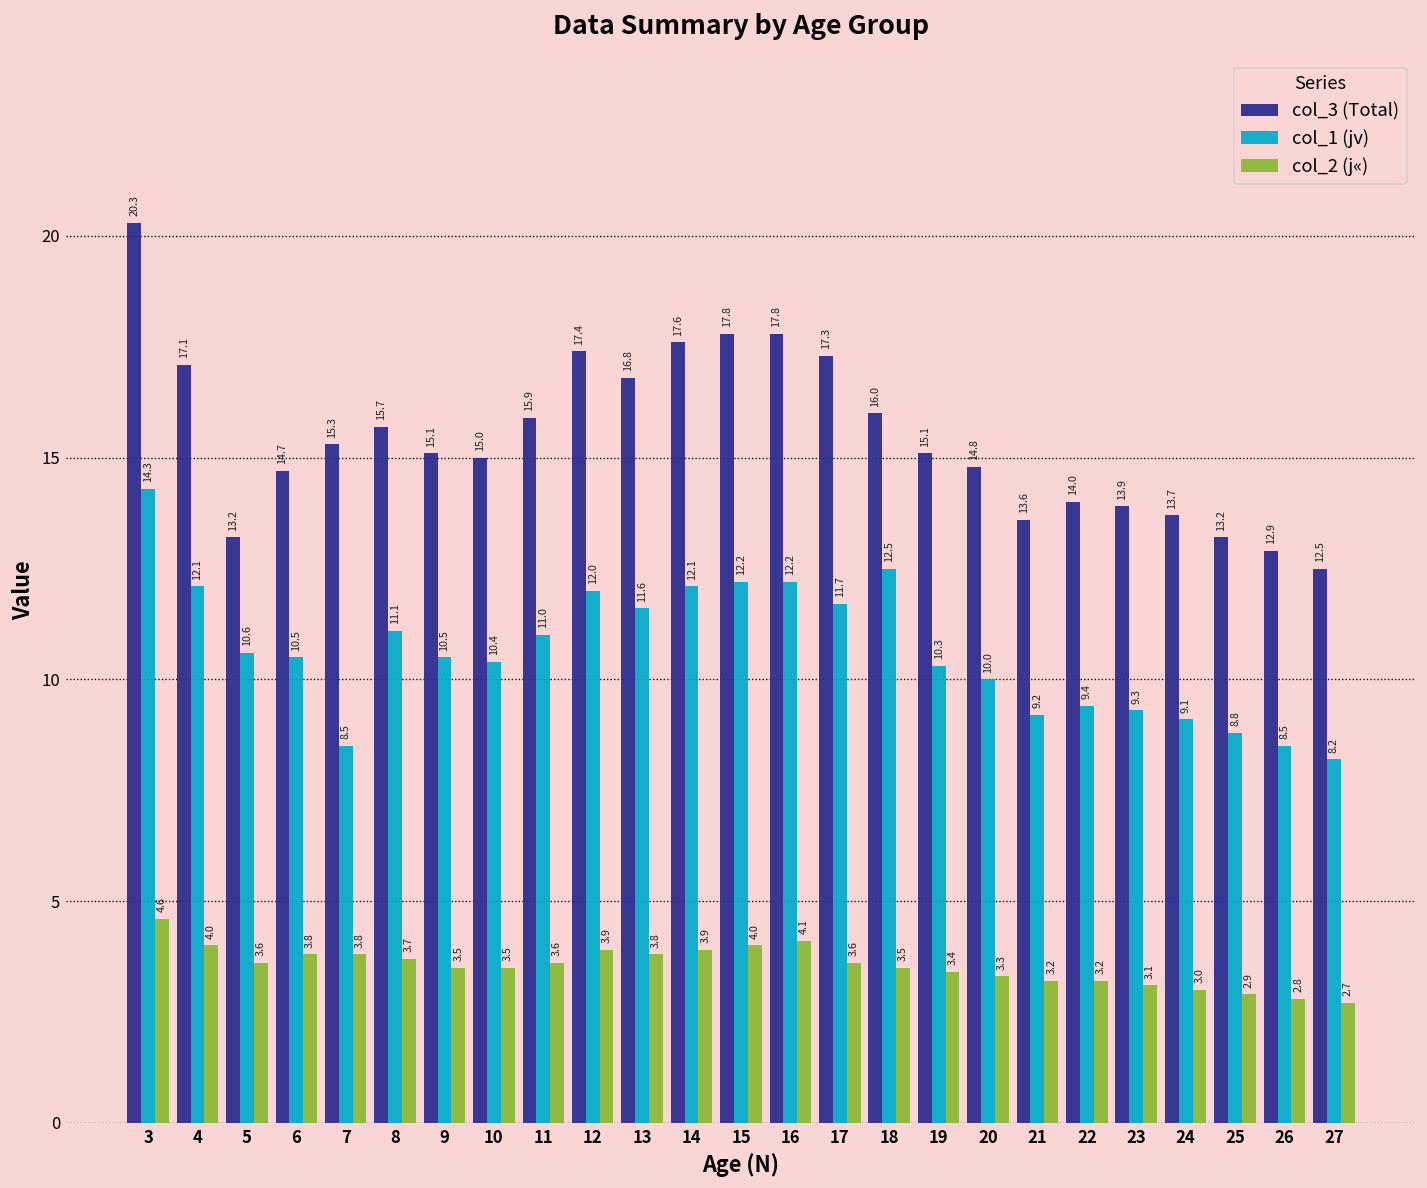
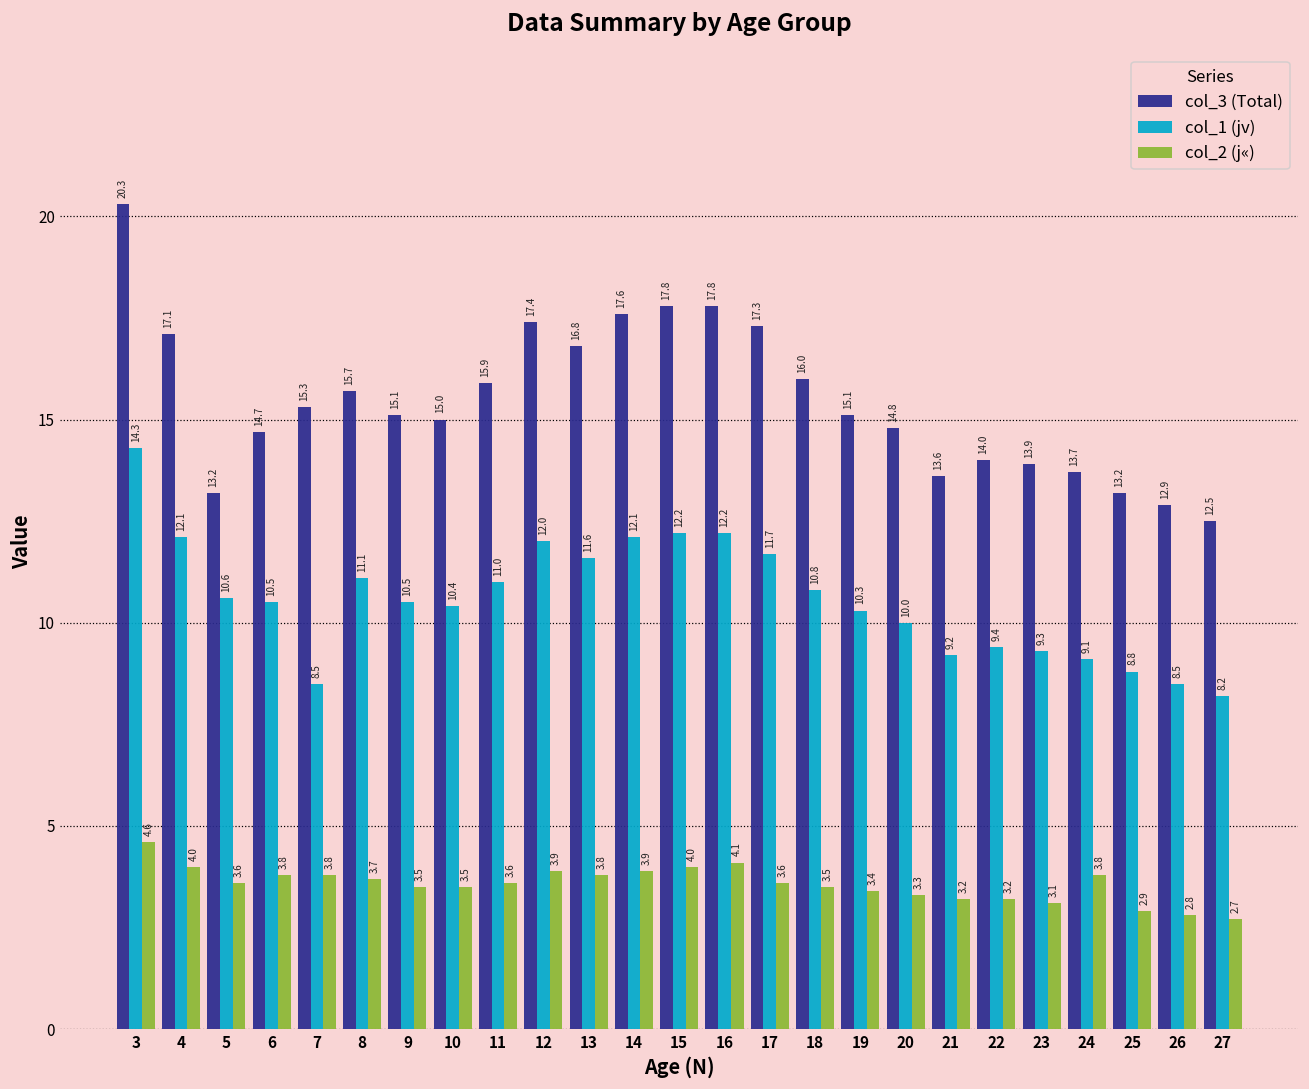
  {
    "col_3 (Total)": {
      "3": 20.3,
      "4": 17.1,
      "5": 13.2,
      "6": 14.7,
      "7": 15.3,
      "8": 15.7,
      "9": 15.1,
      "10": 15.0,
      "11": 15.9,
      "12": 17.4,
      "13": 16.8,
      "14": 17.6,
      "15": 17.8,
      "16": 17.8,
      "17": 17.3,
      "18": 16.0,
      "19": 15.1,
      "20": 14.8,
      "21": 13.6,
      "22": 14.0,
      "23": 13.9,
      "24": 13.7,
      "25": 13.2,
      "26": 12.9,
      "27": 12.5
    },
    "col_1 (jv)": {
      "3": 14.3,
      "4": 12.1,
      "5": 10.6,
      "6": 10.5,
      "7": 8.5,
      "8": 11.1,
      "9": 10.5,
      "10": 10.4,
      "11": 11.0,
      "12": 12.0,
      "13": 11.6,
      "14": 12.1,
      "15": 12.2,
      "16": 12.2,
      "17": 11.7,
-     "18": 12.5,
+     "18": 10.8,
      "19": 10.3,
      "20": 10.0,
      "21": 9.2,
      "22": 9.4,
      "23": 9.3,
      "24": 9.1,
      "25": 8.8,
      "26": 8.5,
      "27": 8.2
    },
    "col_2 (j«)": {
      "3": 4.6,
      "4": 4.0,
      "5": 3.6,
      "6": 3.8,
      "7": 3.8,
      "8": 3.7,
      "9": 3.5,
      "10": 3.5,
      "11": 3.6,
      "12": 3.9,
      "13": 3.8,
      "14": 3.9,
      "15": 4.0,
      "16": 4.1,
      "17": 3.6,
      "18": 3.5,
      "19": 3.4,
      "20": 3.3,
      "21": 3.2,
      "22": 3.2,
      "23": 3.1,
-     "24": 3.0,
+     "24": 3.8,
      "25": 2.9,
      "26": 2.8,
      "27": 2.7
    }
  }
